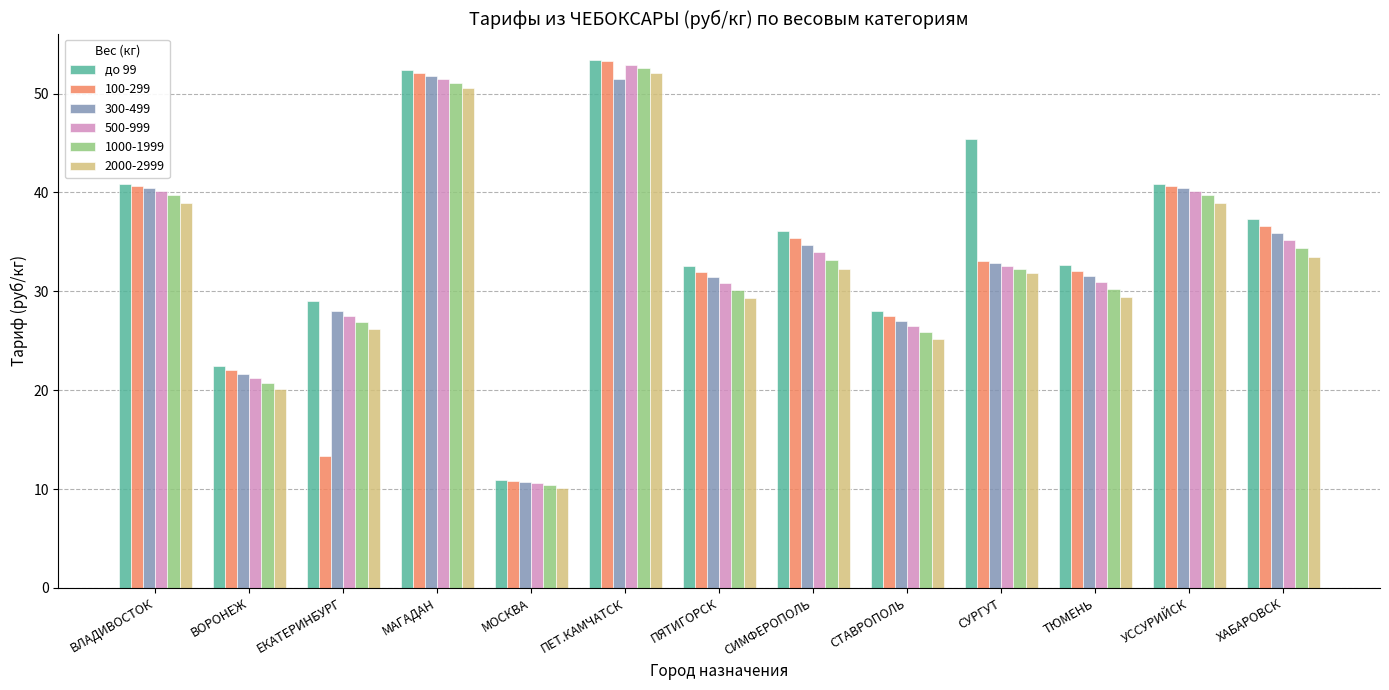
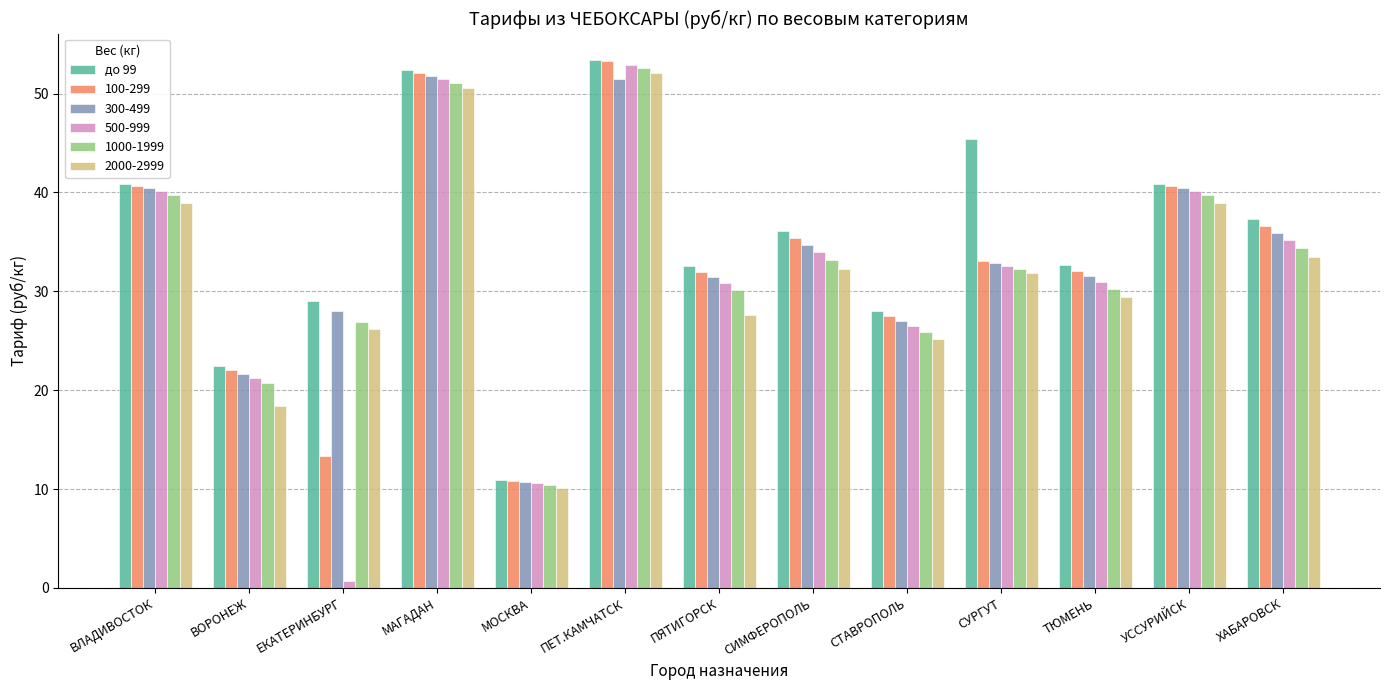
  {
    "до 99": {
      "ВЛАДИВОСТОК": 41,
      "ВОРОНЕЖ": 22,
      "ЕКАТЕРИНБУРГ": 29,
      "МАГАДАН": 52,
      "МОСКВА": 11,
      "ПЕТ.КАМЧАТСК": 53,
      "ПЯТИГОРСК": 33,
      "СИМФЕРОПОЛЬ": 36,
      "СТАВРОПОЛЬ": 28,
      "СУРГУТ": 45,
      "ТЮМЕНЬ": 33,
      "УССУРИЙСК": 41,
      "ХАБАРОВСК": 37
    },
    "100-299": {
      "ВЛАДИВОСТОК": 41,
      "ВОРОНЕЖ": 22,
      "ЕКАТЕРИНБУРГ": 13,
      "МАГАДАН": 52,
      "МОСКВА": 11,
      "ПЕТ.КАМЧАТСК": 53,
      "ПЯТИГОРСК": 32,
      "СИМФЕРОПОЛЬ": 35,
      "СТАВРОПОЛЬ": 28,
      "СУРГУТ": 33,
      "ТЮМЕНЬ": 32,
      "УССУРИЙСК": 41,
      "ХАБАРОВСК": 37
    },
    "300-499": {
      "ВЛАДИВОСТОК": 40,
      "ВОРОНЕЖ": 22,
      "ЕКАТЕРИНБУРГ": 28,
      "МАГАДАН": 52,
      "МОСКВА": 11,
      "ПЕТ.КАМЧАТСК": 52,
      "ПЯТИГОРСК": 31,
      "СИМФЕРОПОЛЬ": 35,
      "СТАВРОПОЛЬ": 27,
      "СУРГУТ": 33,
      "ТЮМЕНЬ": 32,
      "УССУРИЙСК": 40,
      "ХАБАРОВСК": 36
    },
    "500-999": {
      "ВЛАДИВОСТОК": 40,
      "ВОРОНЕЖ": 21,
-     "ЕКАТЕРИНБУРГ": 28,
+     "ЕКАТЕРИНБУРГ": 1,
      "МАГАДАН": 52,
      "МОСКВА": 11,
      "ПЕТ.КАМЧАТСК": 53,
      "ПЯТИГОРСК": 31,
      "СИМФЕРОПОЛЬ": 34,
      "СТАВРОПОЛЬ": 27,
      "СУРГУТ": 33,
      "ТЮМЕНЬ": 31,
      "УССУРИЙСК": 40,
      "ХАБАРОВСК": 35
    },
    "1000-1999": {
      "ВЛАДИВОСТОК": 40,
      "ВОРОНЕЖ": 21,
      "ЕКАТЕРИНБУРГ": 27,
      "МАГАДАН": 51,
      "МОСКВА": 10,
      "ПЕТ.КАМЧАТСК": 53,
      "ПЯТИГОРСК": 30,
      "СИМФЕРОПОЛЬ": 33,
      "СТАВРОПОЛЬ": 26,
      "СУРГУТ": 32,
      "ТЮМЕНЬ": 30,
      "УССУРИЙСК": 40,
      "ХАБАРОВСК": 34
    },
    "2000-2999": {
      "ВЛАДИВОСТОК": 39,
-     "ВОРОНЕЖ": 20,
+     "ВОРОНЕЖ": 18,
      "ЕКАТЕРИНБУРГ": 26,
      "МАГАДАН": 51,
      "МОСКВА": 10,
      "ПЕТ.КАМЧАТСК": 52,
-     "ПЯТИГОРСК": 29,
+     "ПЯТИГОРСК": 28,
      "СИМФЕРОПОЛЬ": 32,
      "СТАВРОПОЛЬ": 25,
      "СУРГУТ": 32,
      "ТЮМЕНЬ": 29,
      "УССУРИЙСК": 39,
      "ХАБАРОВСК": 34
    }
  }
